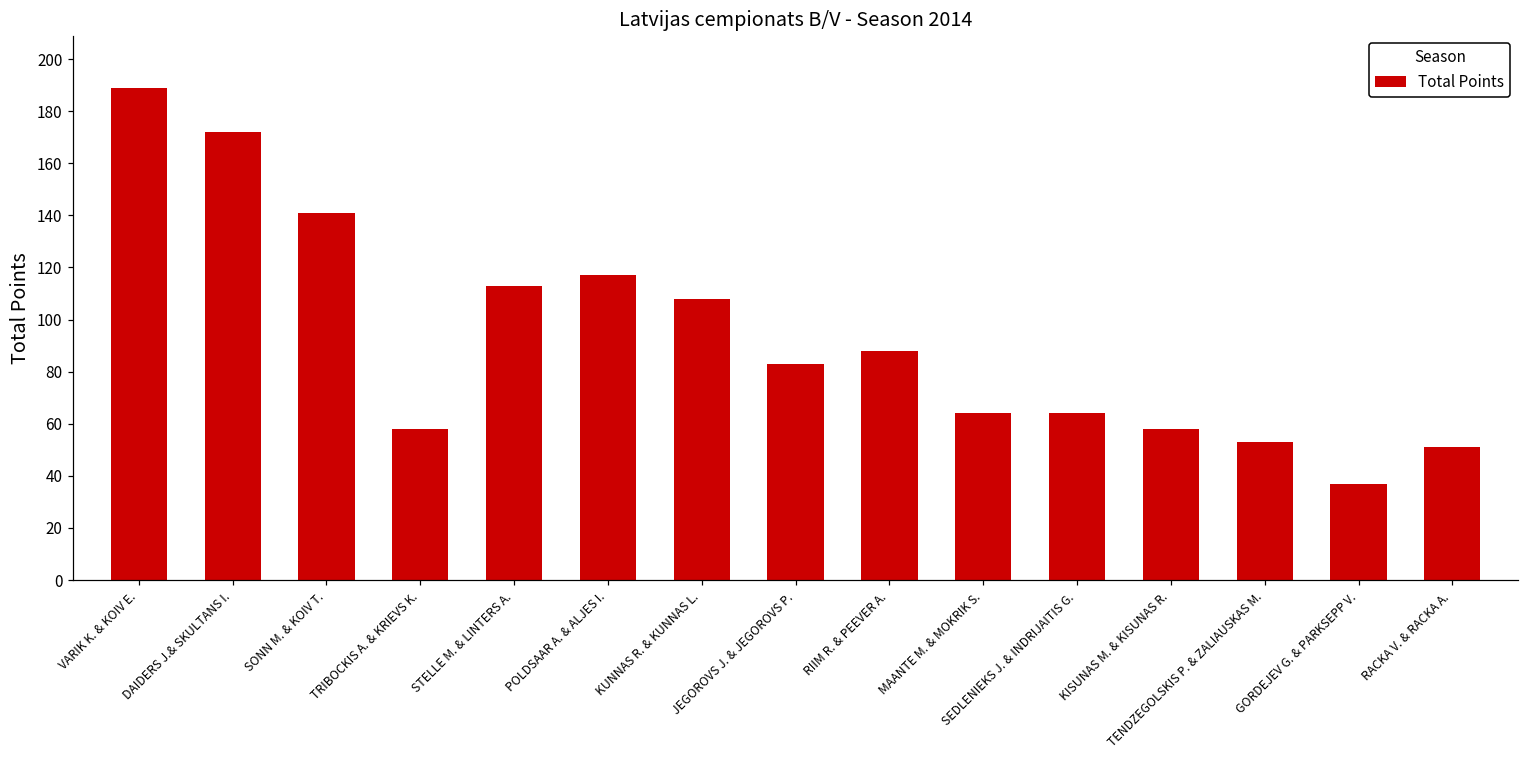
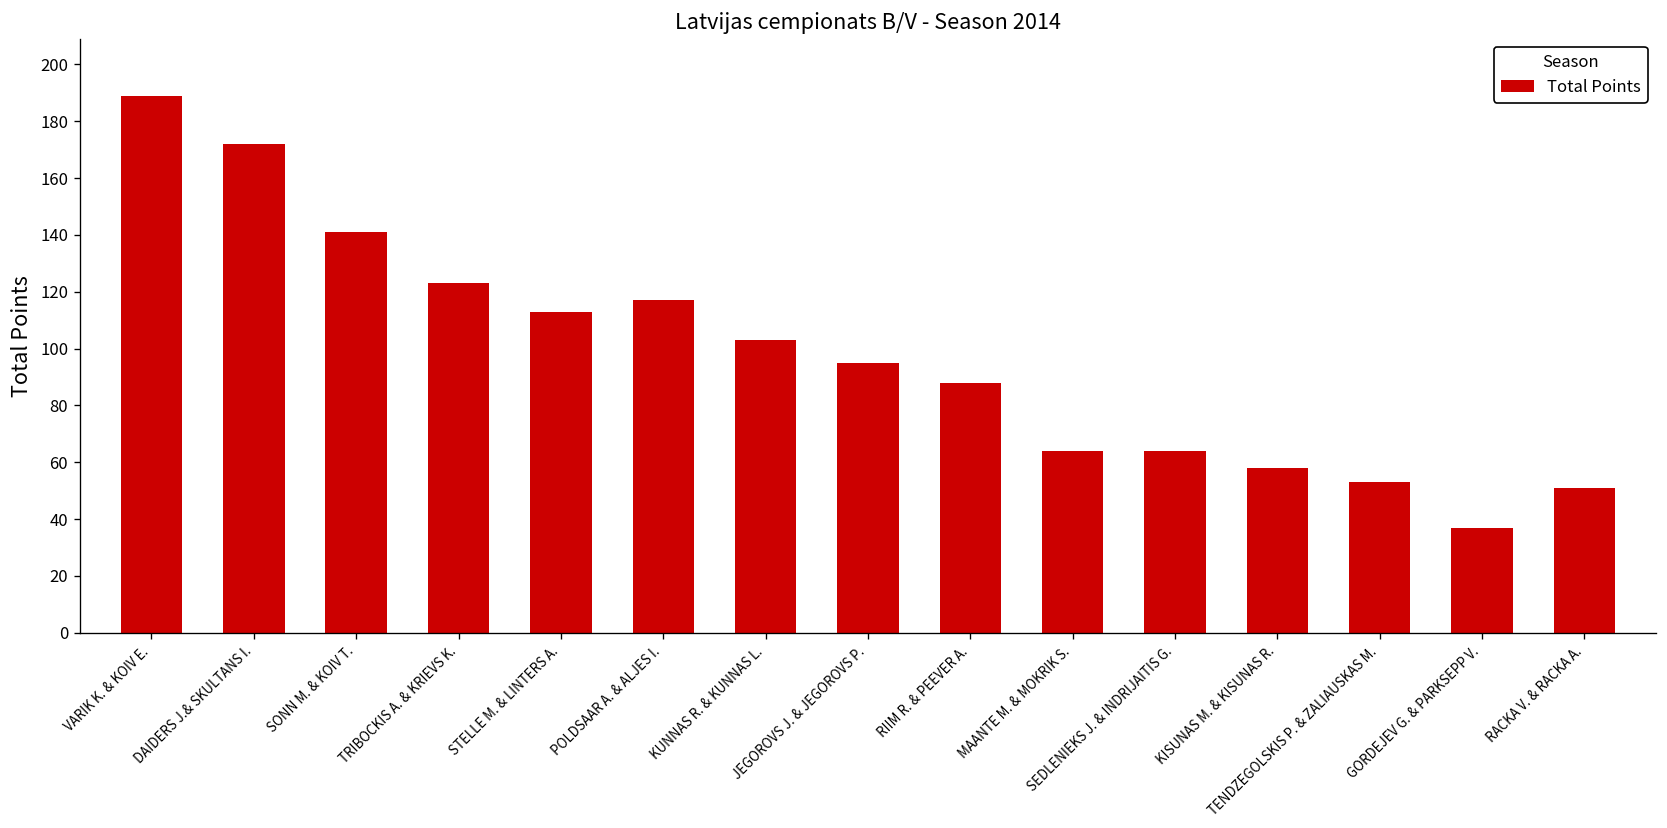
  {
    "VARIK K. & KOIV E.": 189,
    "DAIDERS J.& SKULTANS I.": 172,
    "SONN M. & KOIV T.": 141,
-   "TRIBOCKIS A. & KRIEVS K.": 58,
+   "TRIBOCKIS A. & KRIEVS K.": 123,
    "STELLE M. & LINTERS A.": 113,
    "POLDSAAR A. & ALJES I.": 117,
-   "KUNNAS R. & KUNNAS L.": 108,
-   "JEGOROVS J. & JEGOROVS P.": 83,
+   "KUNNAS R. & KUNNAS L.": 103,
+   "JEGOROVS J. & JEGOROVS P.": 95,
    "RIIM R. & PEEVER A.": 88,
    "MAANTE M. & MOKRIK S.": 64,
    "SEDLENIEKS J. & INDRIJAITIS G.": 64,
    "KISUNAS M. & KISUNAS R.": 58,
    "TENDZEGOLSKIS P. & ZALIAUSKAS M.": 53,
    "GORDEJEV G. & PARKSEPP V.": 37,
    "RACKA V. & RACKA A.": 51
  }
